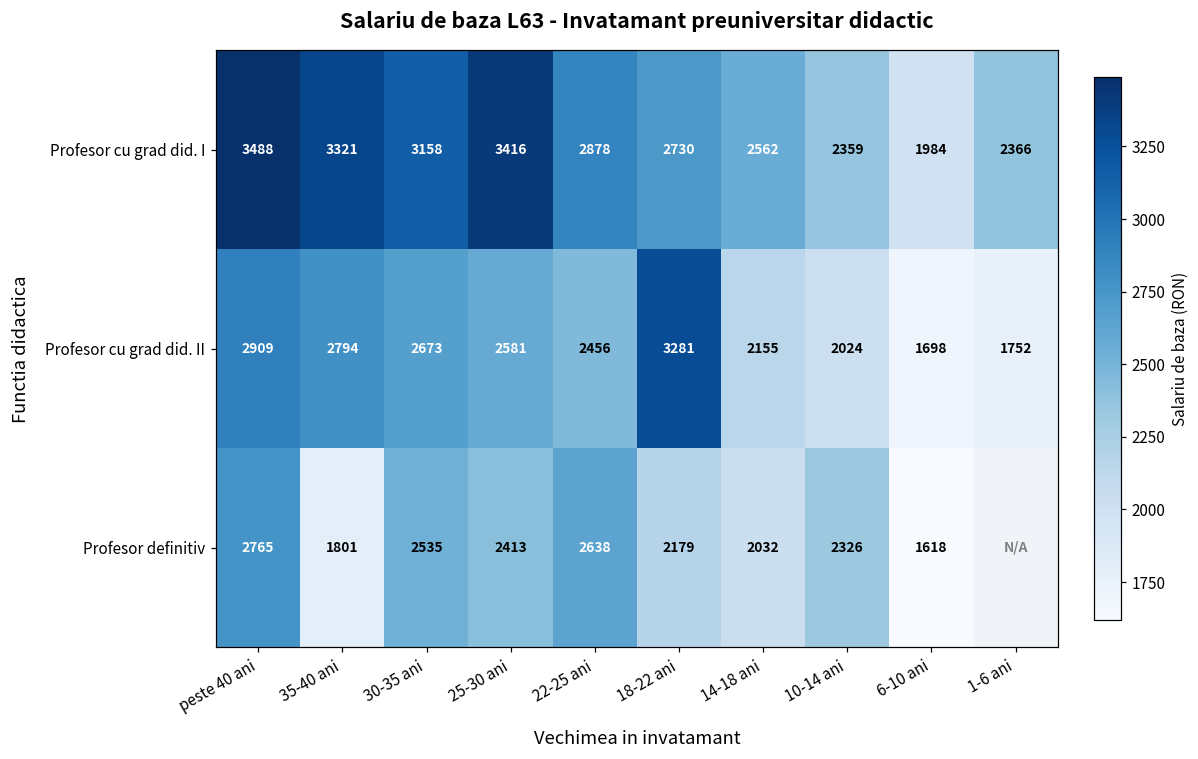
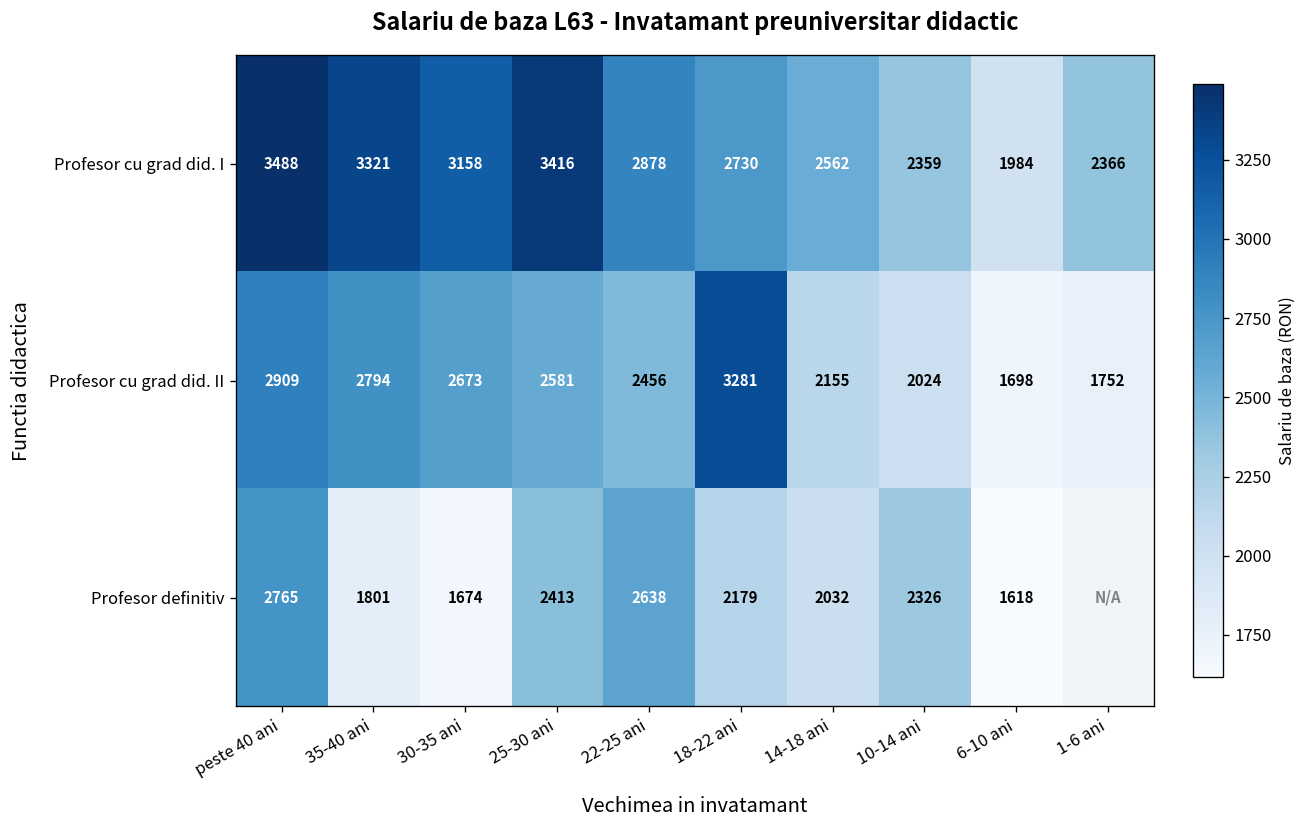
  {
    "Profesor cu grad did. I": {
      "peste 40 ani": 3488,
      "35-40 ani": 3321,
      "30-35 ani": 3158,
      "25-30 ani": 3416,
      "22-25 ani": 2878,
      "18-22 ani": 2730,
      "14-18 ani": 2562,
      "10-14 ani": 2359,
      "6-10 ani": 1984,
      "1-6 ani": 2366
    },
    "Profesor cu grad did. II": {
      "peste 40 ani": 2909,
      "35-40 ani": 2794,
      "30-35 ani": 2673,
      "25-30 ani": 2581,
      "22-25 ani": 2456,
      "18-22 ani": 3281,
      "14-18 ani": 2155,
      "10-14 ani": 2024,
      "6-10 ani": 1698,
      "1-6 ani": 1752
    },
    "Profesor definitiv": {
      "peste 40 ani": 2765,
      "35-40 ani": 1801,
-     "30-35 ani": 2535,
+     "30-35 ani": 1674,
      "25-30 ani": 2413,
      "22-25 ani": 2638,
      "18-22 ani": 2179,
      "14-18 ani": 2032,
      "10-14 ani": 2326,
      "6-10 ani": 1618
    }
  }
